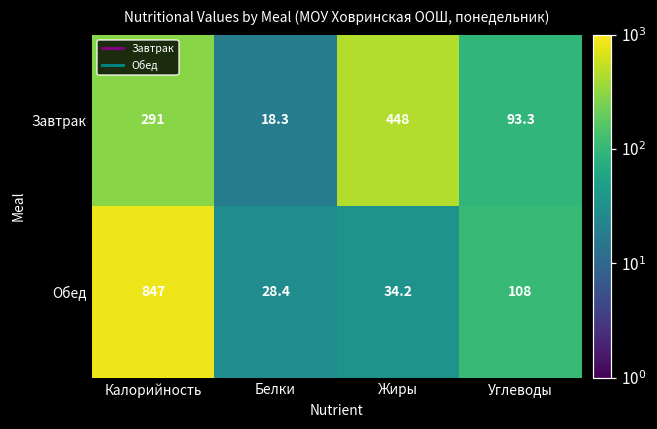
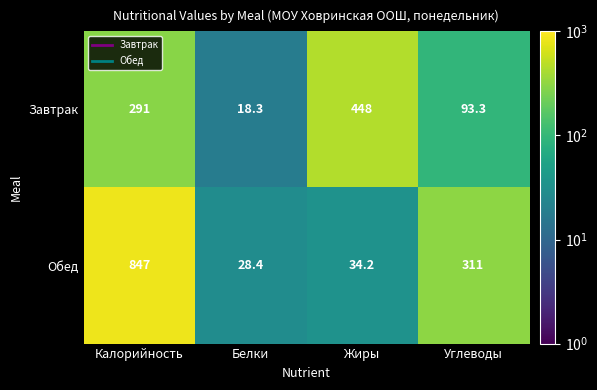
  {
    "Завтрак": {
      "Калорийность": 291,
      "Белки": 18.3,
      "Жиры": 448,
      "Углеводы": 93.3
    },
    "Обед": {
      "Калорийность": 847,
      "Белки": 28.4,
      "Жиры": 34.2,
-     "Углеводы": 108
+     "Углеводы": 311
    }
  }
